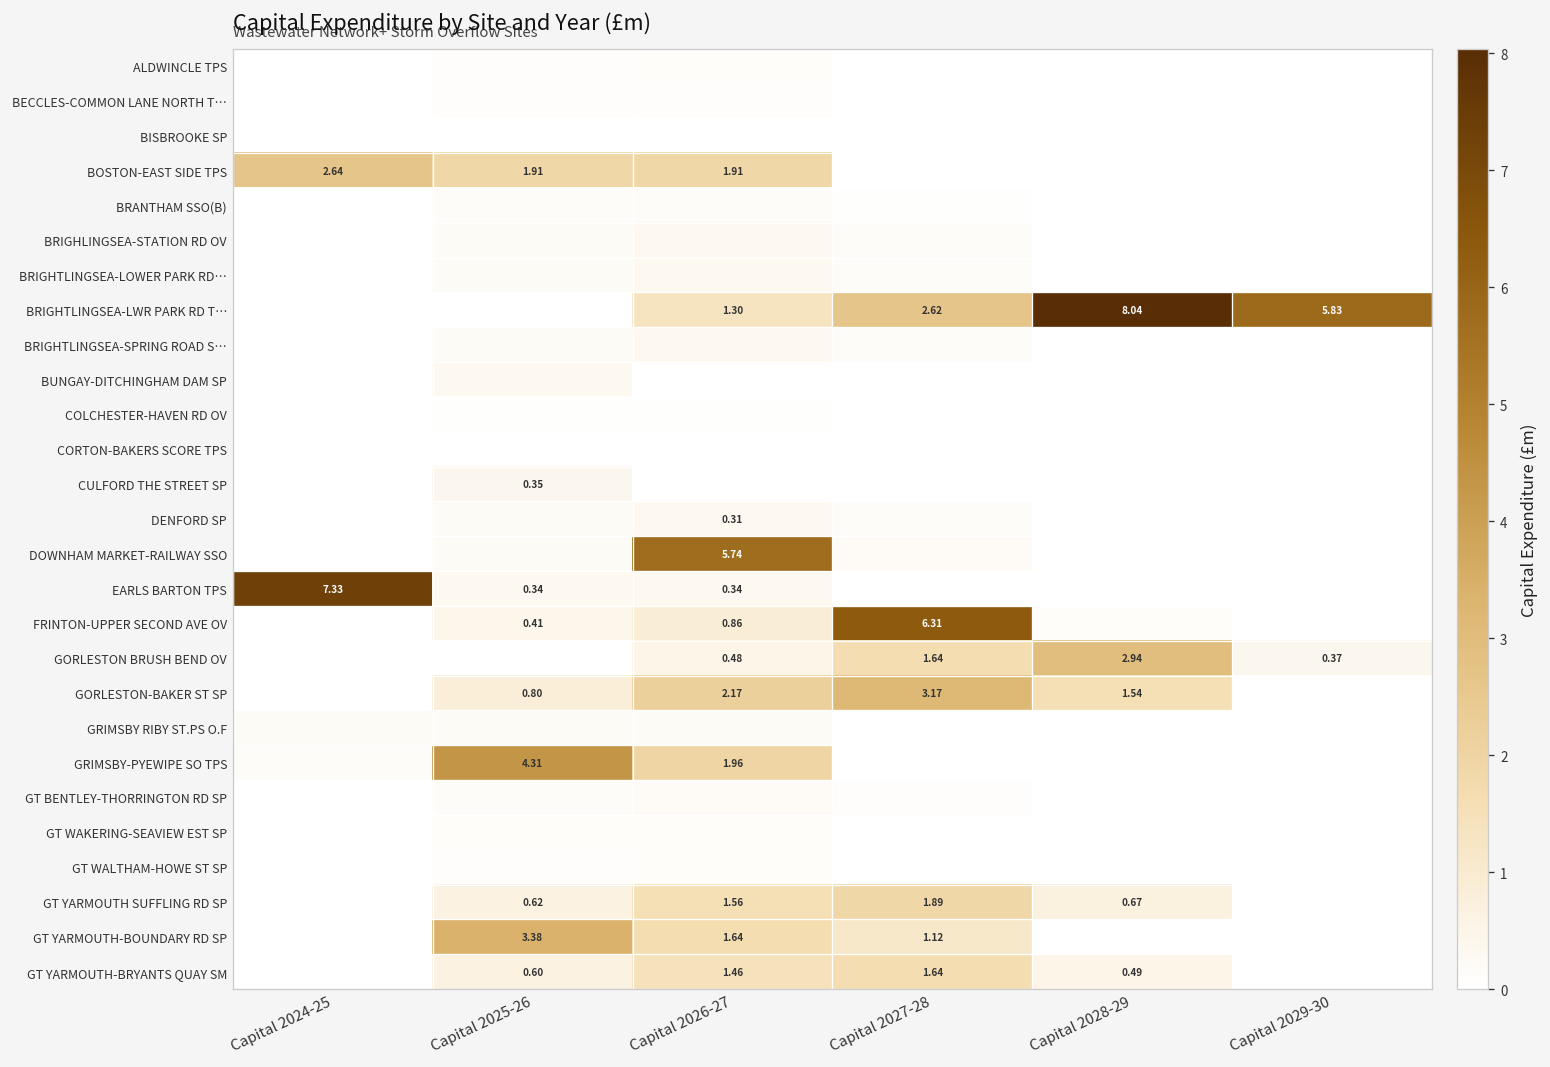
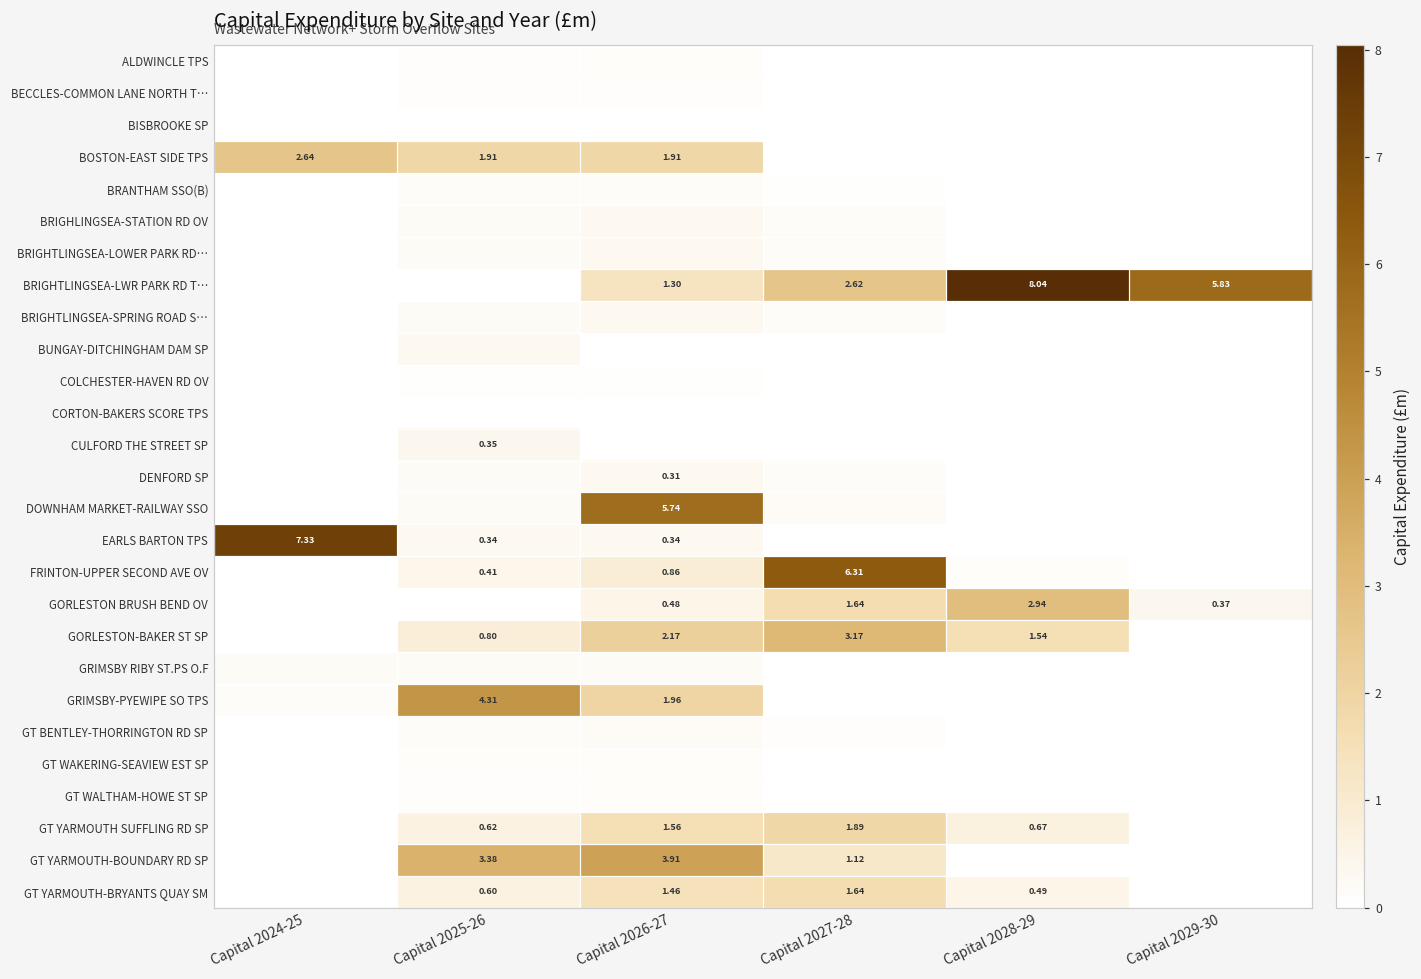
  {
    "BOSTON-EAST SIDE TPS": {
      "Capital 2024-25": 2.64,
      "Capital 2025-26": 1.91,
      "Capital 2026-27": 1.91
    },
    "BRIGHTLINGSEA-LWR PARK RD T…": {
      "Capital 2026-27": 1.30,
      "Capital 2027-28": 2.62,
      "Capital 2028-29": 8.04,
      "Capital 2029-30": 5.83
    },
    "CULFORD THE STREET SP": {
      "Capital 2025-26": 0.35
    },
    "DENFORD SP": {
      "Capital 2026-27": 0.31
    },
    "DOWNHAM MARKET-RAILWAY SSO": {
      "Capital 2026-27": 5.74
    },
    "EARLS BARTON TPS": {
      "Capital 2024-25": 7.33,
      "Capital 2025-26": 0.34,
      "Capital 2026-27": 0.34
    },
    "FRINTON-UPPER SECOND AVE OV": {
      "Capital 2025-26": 0.41,
      "Capital 2026-27": 0.86,
      "Capital 2027-28": 6.31
    },
    "GORLESTON BRUSH BEND OV": {
      "Capital 2026-27": 0.48,
      "Capital 2027-28": 1.64,
      "Capital 2028-29": 2.94,
      "Capital 2029-30": 0.37
    },
    "GORLESTON-BAKER ST SP": {
      "Capital 2025-26": 0.80,
      "Capital 2026-27": 2.17,
      "Capital 2027-28": 3.17,
      "Capital 2028-29": 1.54
    },
    "GRIMSBY-PYEWIPE SO TPS": {
      "Capital 2025-26": 4.31,
      "Capital 2026-27": 1.96
    },
    "GT YARMOUTH SUFFLING RD SP": {
      "Capital 2025-26": 0.62,
      "Capital 2026-27": 1.56,
      "Capital 2027-28": 1.89,
      "Capital 2028-29": 0.67
    },
    "GT YARMOUTH-BOUNDARY RD SP": {
      "Capital 2025-26": 3.38,
-     "Capital 2026-27": 1.64,
+     "Capital 2026-27": 3.91,
      "Capital 2027-28": 1.12
    },
    "GT YARMOUTH-BRYANTS QUAY SM": {
      "Capital 2025-26": 0.60,
      "Capital 2026-27": 1.46,
      "Capital 2027-28": 1.64,
      "Capital 2028-29": 0.49
    }
  }
